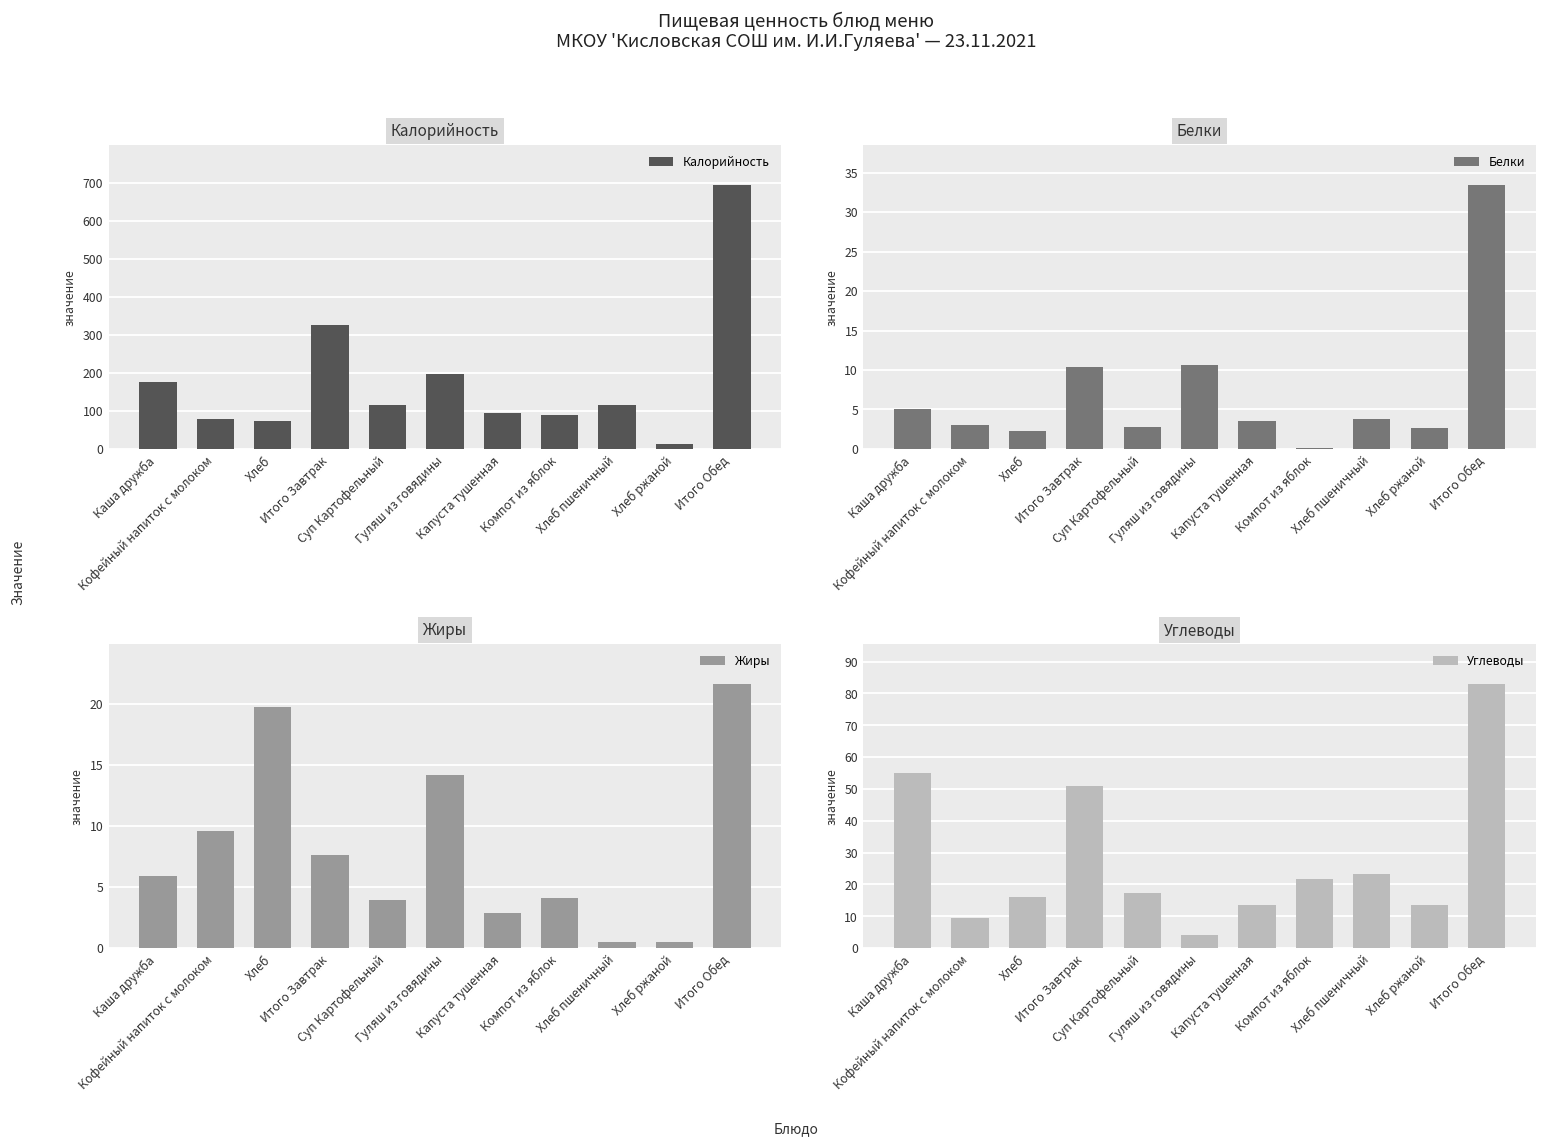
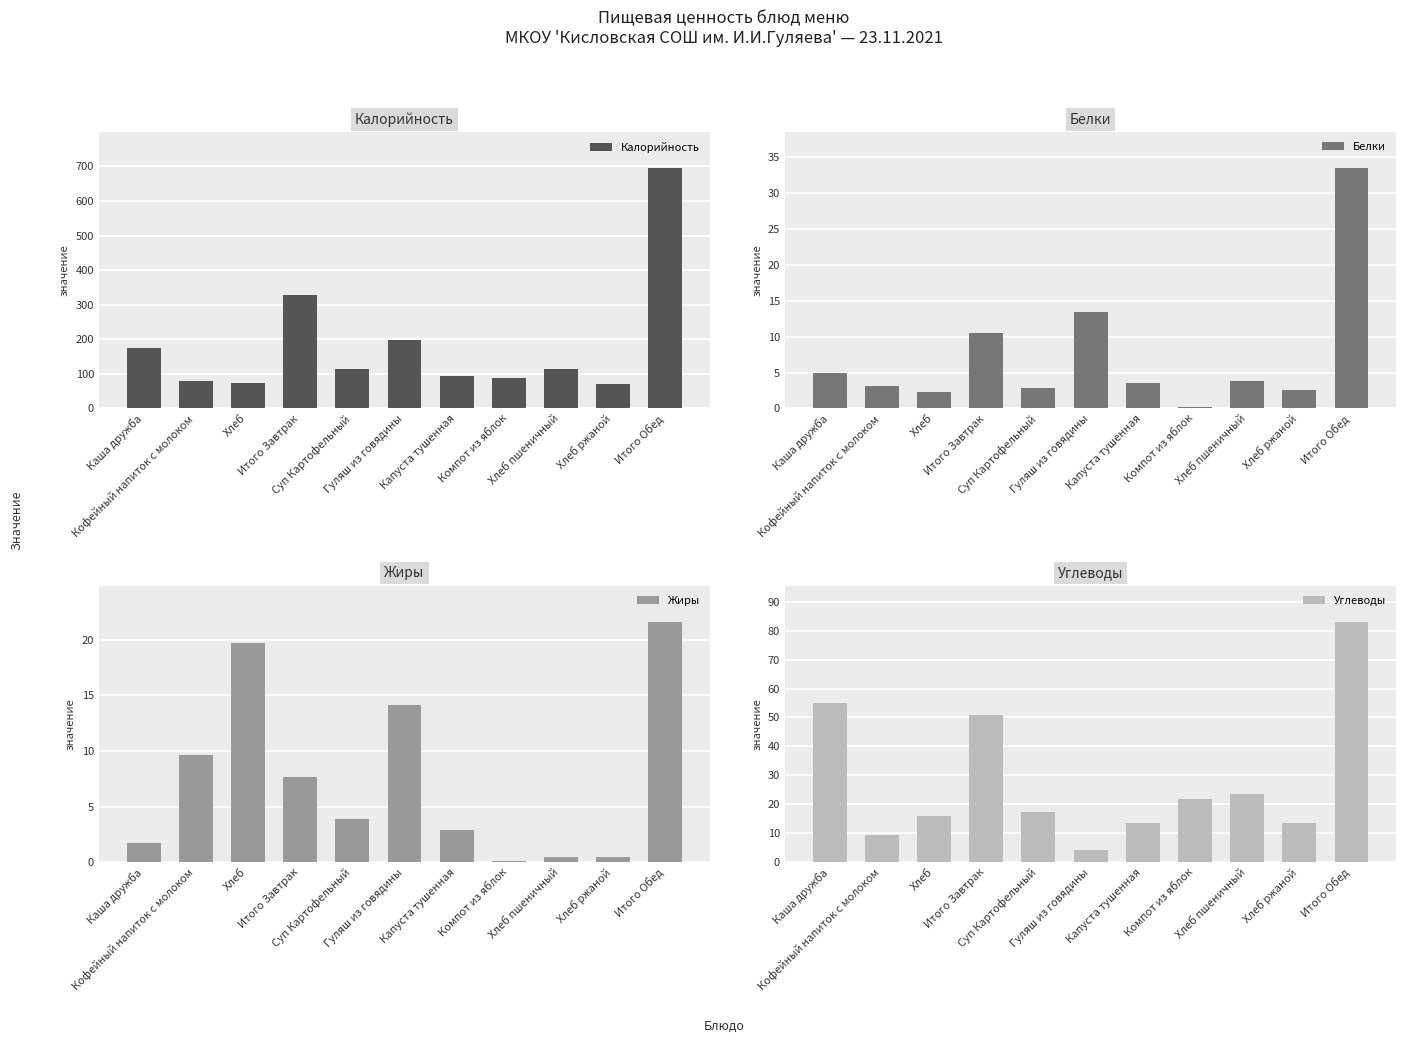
  {
    "Калорийность": {
      "Каша дружба": 180,
      "Кофейный напиток с молоком": 80,
      "Хлеб": 70,
      "Итого Завтрак": 330,
      "Суп Картофельный": 120,
      "Гуляш из говядины": 200,
      "Капуста тушенная": 90,
      "Компот из яблок": 90,
      "Хлеб пшеничный": 110,
-     "Хлеб ржаной": 10,
+     "Хлеб ржаной": 70,
      "Итого Обед": 700
    },
    "Белки": {
      "Каша дружба": 5,
      "Кофейный напиток с молоком": 3,
      "Хлеб": 2,
      "Итого Завтрак": 10,
      "Суп Картофельный": 3,
-     "Гуляш из говядины": 11,
+     "Гуляш из говядины": 13,
      "Капуста тушенная": 4,
      "Хлеб пшеничный": 4,
      "Хлеб ржаной": 3,
      "Итого Обед": 33
    },
    "Жиры": {
-     "Каша дружба": 5.9,
+     "Каша дружба": 1.7,
      "Кофейный напиток с молоком": 9.6,
      "Хлеб": 19.7,
      "Итого Завтрак": 7.6,
      "Суп Картофельный": 3.9,
      "Гуляш из говядины": 14.1,
      "Капуста тушенная": 2.9,
-     "Компот из яблок": 4.1,
+     "Компот из яблок": 0.1,
      "Хлеб пшеничный": 0.5,
      "Хлеб ржаной": 0.5,
      "Итого Обед": 21.6
    },
    "Углеводы": {
      "Каша дружба": 55,
      "Кофейный напиток с молоком": 10,
      "Хлеб": 16,
      "Итого Завтрак": 51,
      "Суп Картофельный": 17,
      "Гуляш из говядины": 4,
      "Капуста тушенная": 14,
      "Компот из яблок": 22,
      "Хлеб пшеничный": 23,
      "Хлеб ржаной": 13,
      "Итого Обед": 83
    }
  }
